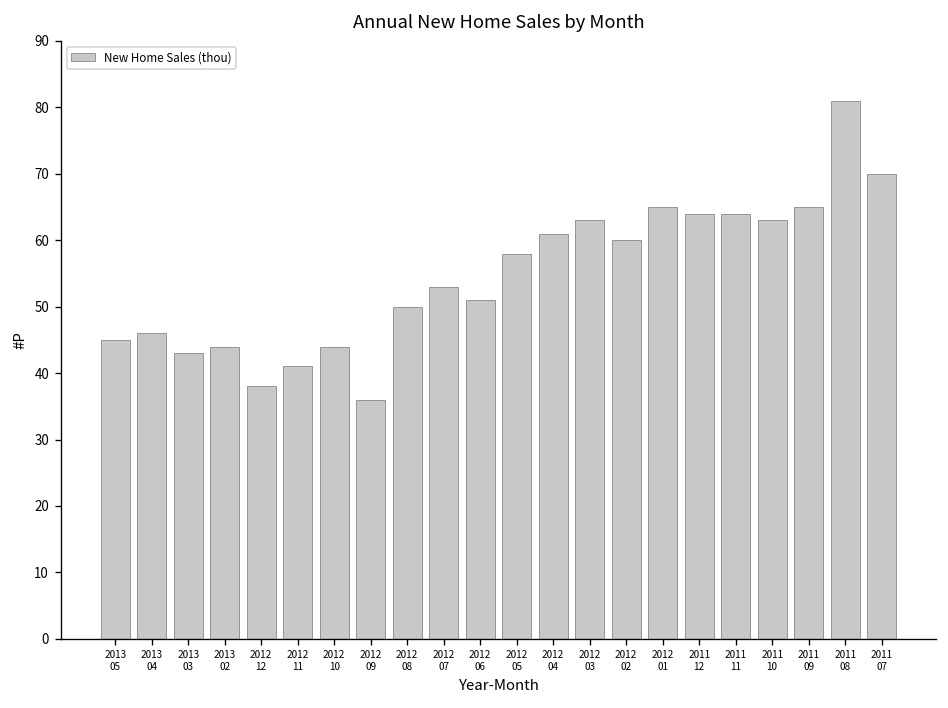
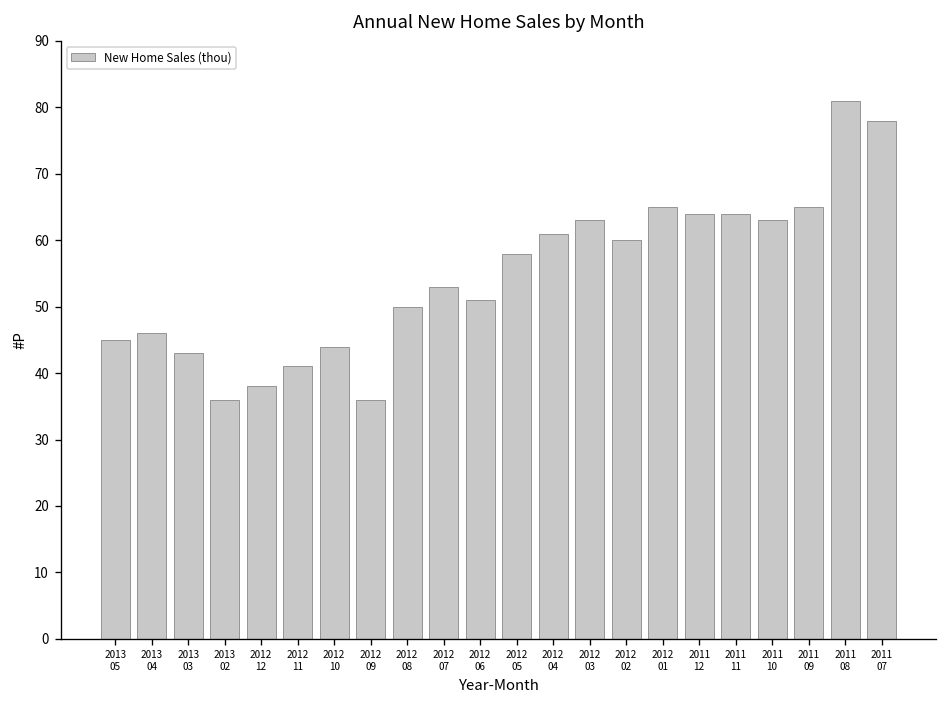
  {
    "2013 05": 45,
    "2013 04": 46,
    "2013 03": 43,
-   "2013 02": 44,
+   "2013 02": 36,
    "2012 12": 38,
    "2012 11": 41,
    "2012 10": 44,
    "2012 09": 36,
    "2012 08": 50,
    "2012 07": 53,
    "2012 06": 51,
    "2012 05": 58,
    "2012 04": 61,
    "2012 03": 63,
    "2012 02": 60,
    "2012 01": 65,
    "2011 12": 64,
    "2011 11": 64,
    "2011 10": 63,
    "2011 09": 65,
    "2011 08": 81,
-   "2011 07": 70
+   "2011 07": 78
  }
